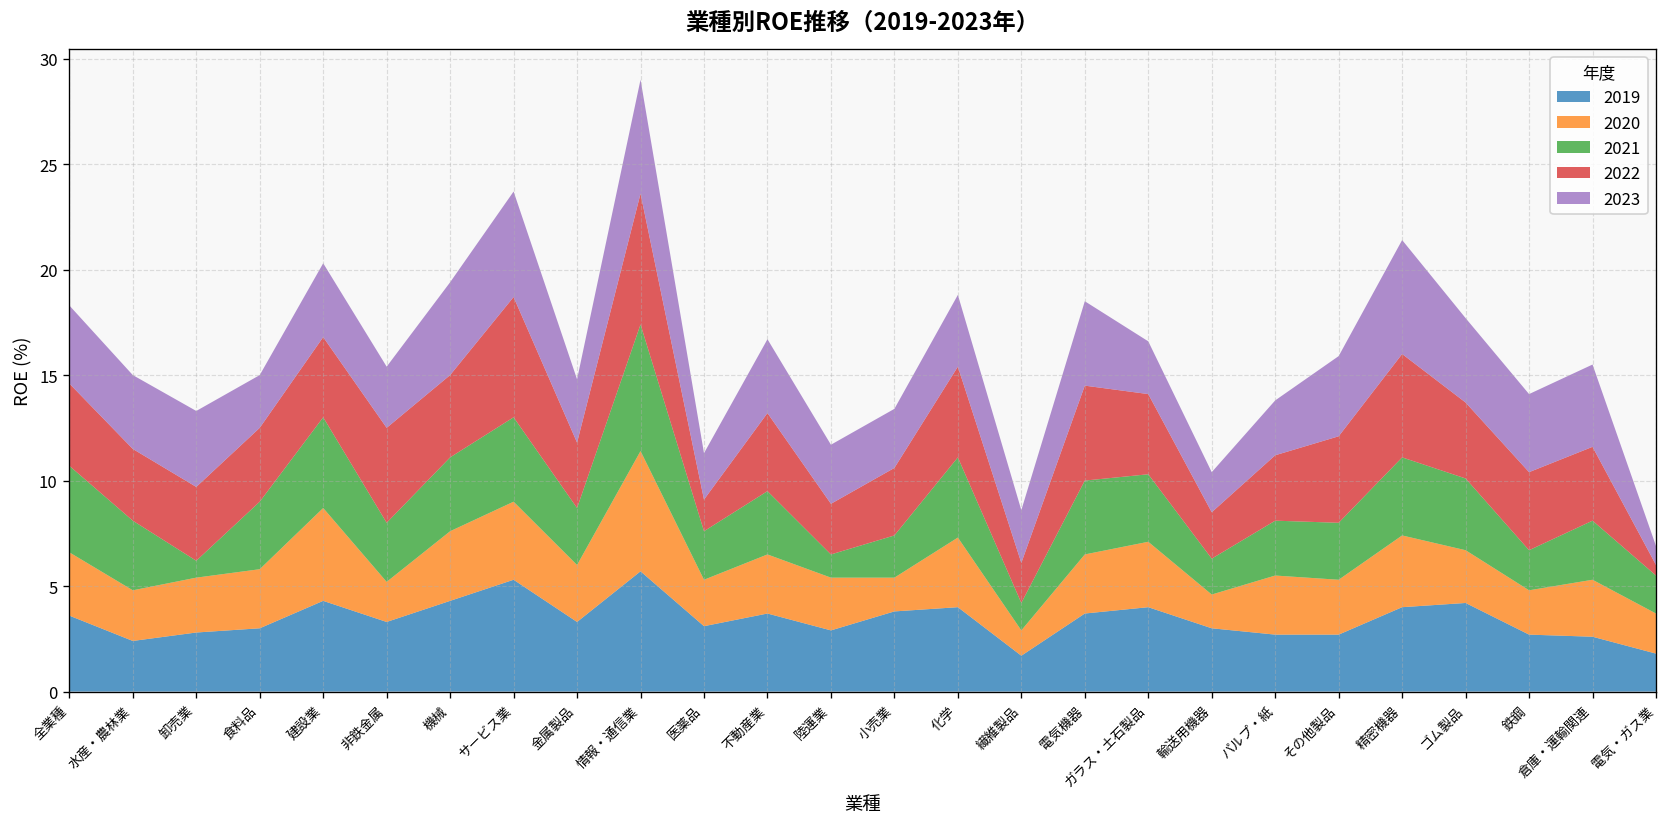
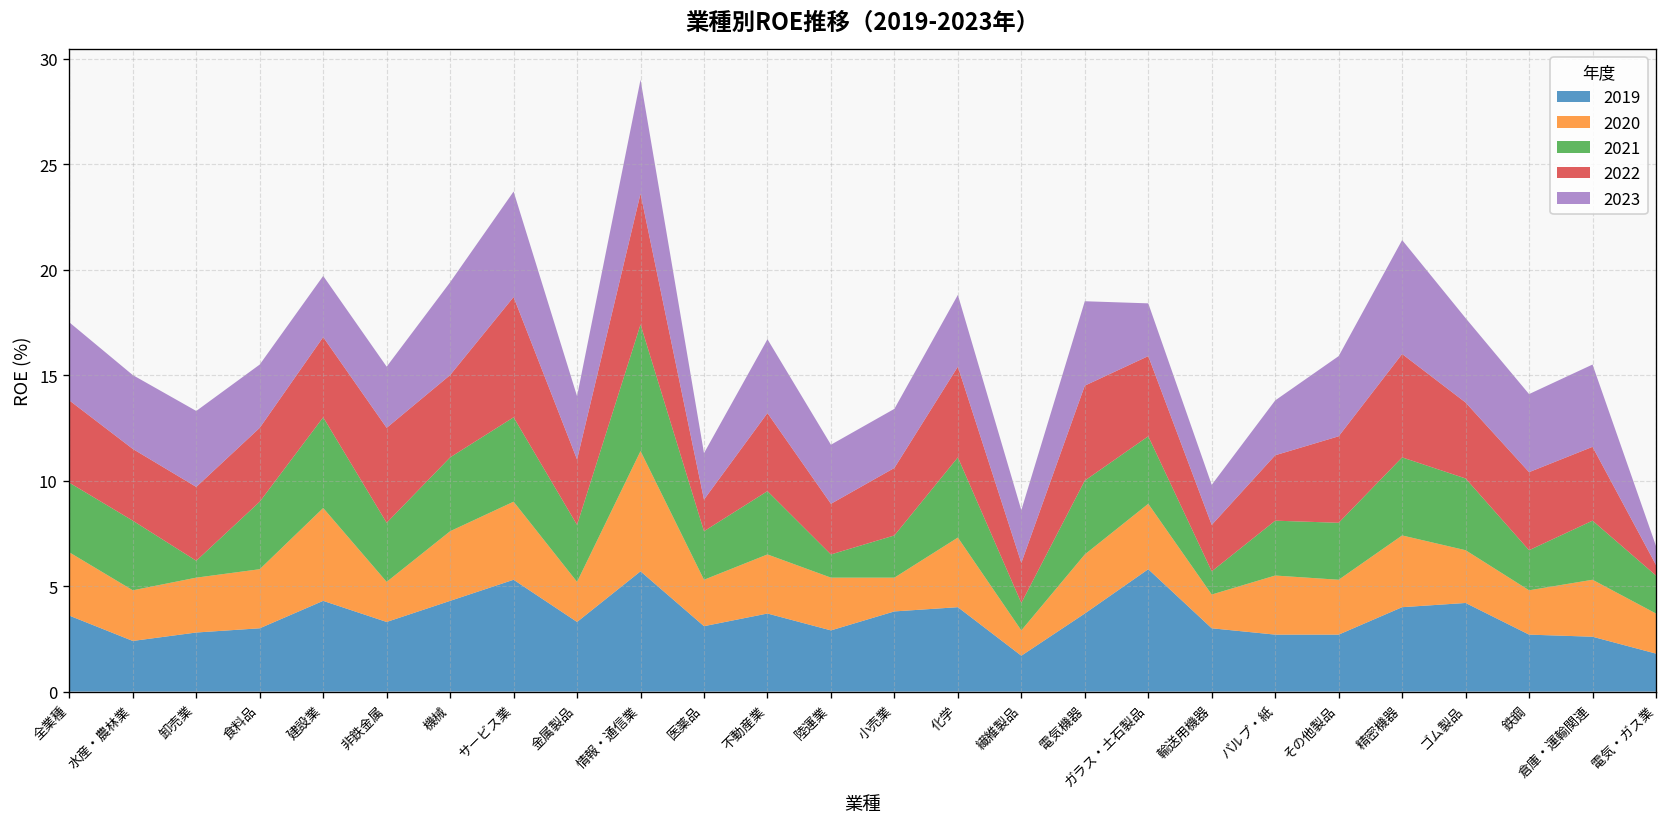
  {
    "2019": {
      "全業種": 3.6,
      "水産・農林業": 2.4,
      "卸売業": 2.8,
      "食料品": 3.0,
      "建設業": 4.3,
      "非鉄金属": 3.3,
      "機械": 4.3,
      "サービス業": 5.3,
      "金属製品": 3.3,
      "情報・通信業": 5.7,
      "医薬品": 3.1,
      "不動産業": 3.7,
      "陸運業": 2.9,
      "小売業": 3.8,
      "化学": 4.0,
      "繊維製品": 1.7,
      "電気機器": 3.7,
-     "ガラス・土石製品": 4.0,
+     "ガラス・土石製品": 5.8,
      "輸送用機器": 3.0,
      "パルプ・紙": 2.7,
      "その他製品": 2.7,
      "精密機器": 4.0,
      "ゴム製品": 4.2,
      "鉄鋼": 2.7,
      "倉庫・運輸関連": 2.6,
      "電気・ガス業": 1.8
    },
    "2020": {
      "全業種": 3.0,
      "水産・農林業": 2.4,
      "卸売業": 2.6,
      "食料品": 2.8,
      "建設業": 4.4,
      "非鉄金属": 1.9,
      "機械": 3.3,
      "サービス業": 3.7,
-     "金属製品": 2.7,
+     "金属製品": 1.9,
      "情報・通信業": 5.7,
      "医薬品": 2.2,
      "不動産業": 2.8,
      "陸運業": 2.5,
      "小売業": 1.6,
      "化学": 3.3,
      "繊維製品": 1.2,
      "電気機器": 2.8,
      "ガラス・土石製品": 3.1,
      "輸送用機器": 1.6,
      "パルプ・紙": 2.8,
      "その他製品": 2.6,
      "精密機器": 3.4,
      "ゴム製品": 2.5,
      "鉄鋼": 2.1,
      "倉庫・運輸関連": 2.7,
      "電気・ガス業": 1.9
    },
    "2021": {
-     "全業種": 4.1,
+     "全業種": 3.3,
      "水産・農林業": 3.3,
      "卸売業": 0.8,
      "食料品": 3.2,
      "建設業": 4.3,
      "非鉄金属": 2.8,
      "機械": 3.5,
      "サービス業": 4.0,
      "金属製品": 2.7,
      "情報・通信業": 6.0,
      "医薬品": 2.3,
      "不動産業": 3.0,
      "陸運業": 1.1,
      "小売業": 2.0,
      "化学": 3.8,
      "繊維製品": 1.3,
      "電気機器": 3.5,
      "ガラス・土石製品": 3.2,
-     "輸送用機器": 1.7,
+     "輸送用機器": 1.1,
      "パルプ・紙": 2.6,
      "その他製品": 2.7,
      "精密機器": 3.7,
      "ゴム製品": 3.4,
      "鉄鋼": 1.9,
      "倉庫・運輸関連": 2.8,
      "電気・ガス業": 1.8
    },
    "2022": {
      "全業種": 3.9,
      "水産・農林業": 3.4,
      "卸売業": 3.5,
      "食料品": 3.5,
      "建設業": 3.8,
      "非鉄金属": 4.5,
      "機械": 3.9,
      "サービス業": 5.7,
      "金属製品": 3.1,
      "情報・通信業": 6.2,
      "医薬品": 1.5,
      "不動産業": 3.7,
      "陸運業": 2.4,
      "小売業": 3.2,
      "化学": 4.3,
      "繊維製品": 1.9,
      "電気機器": 4.5,
      "ガラス・土石製品": 3.8,
      "輸送用機器": 2.2,
      "パルプ・紙": 3.1,
      "その他製品": 4.1,
      "精密機器": 4.9,
      "ゴム製品": 3.6,
      "鉄鋼": 3.7,
      "倉庫・運輸関連": 3.5,
      "電気・ガス業": 0.5
    },
    "2023": {
      "全業種": 3.7,
      "水産・農林業": 3.5,
      "卸売業": 3.6,
-     "食料品": 2.5,
-     "建設業": 3.5,
+     "食料品": 3.0,
+     "建設業": 2.9,
      "非鉄金属": 2.9,
      "機械": 4.4,
      "サービス業": 5.0,
      "金属製品": 3.0,
      "情報・通信業": 5.4,
      "医薬品": 2.2,
      "不動産業": 3.5,
      "陸運業": 2.8,
      "小売業": 2.8,
      "化学": 3.4,
      "繊維製品": 2.5,
      "電気機器": 4.0,
      "ガラス・土石製品": 2.5,
      "輸送用機器": 1.9,
      "パルプ・紙": 2.6,
      "その他製品": 3.8,
      "精密機器": 5.4,
      "ゴム製品": 4.0,
      "鉄鋼": 3.7,
      "倉庫・運輸関連": 3.9,
      "電気・ガス業": 0.9
    }
  }
